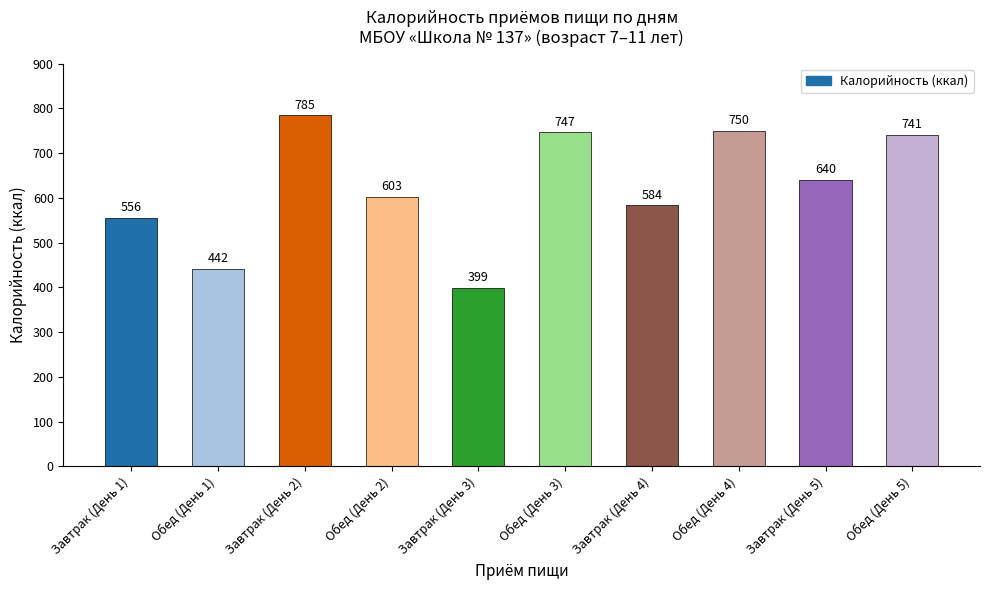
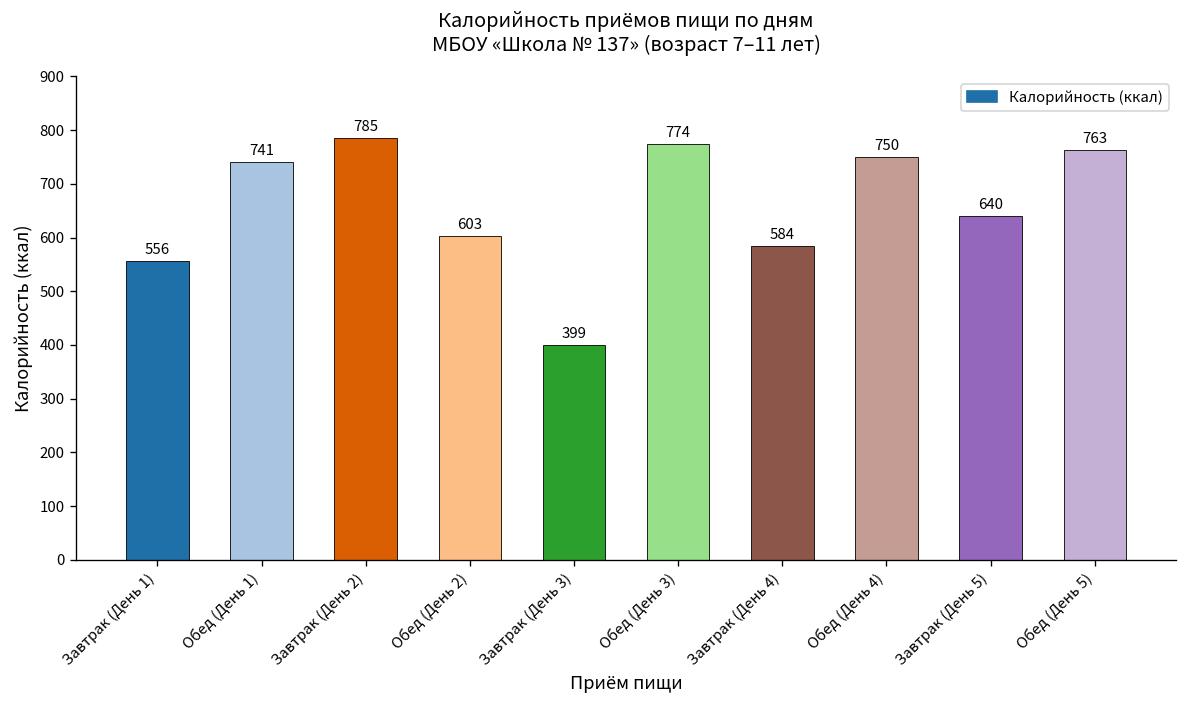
  {
    "Завтрак (День 1)": 556,
-   "Обед (День 1)": 442,
+   "Обед (День 1)": 741,
    "Завтрак (День 2)": 785,
    "Обед (День 2)": 603,
    "Завтрак (День 3)": 399,
-   "Обед (День 3)": 747,
+   "Обед (День 3)": 774,
    "Завтрак (День 4)": 584,
    "Обед (День 4)": 750,
    "Завтрак (День 5)": 640,
-   "Обед (День 5)": 741
+   "Обед (День 5)": 763
  }
